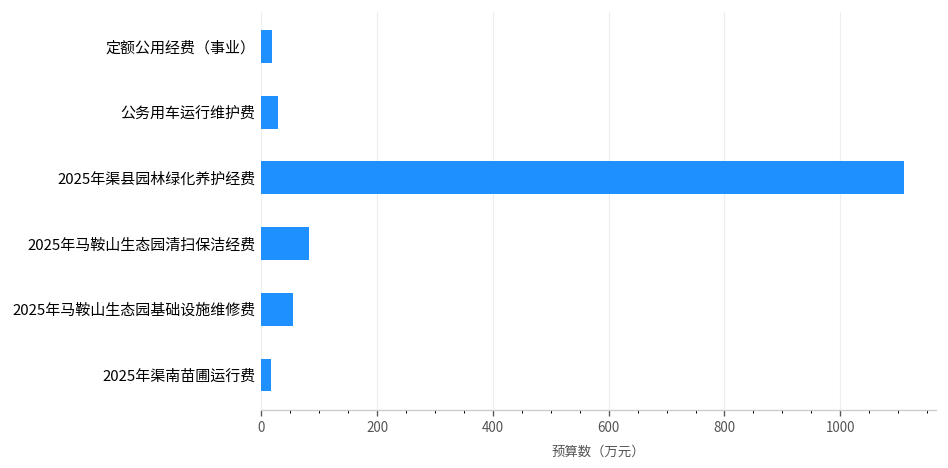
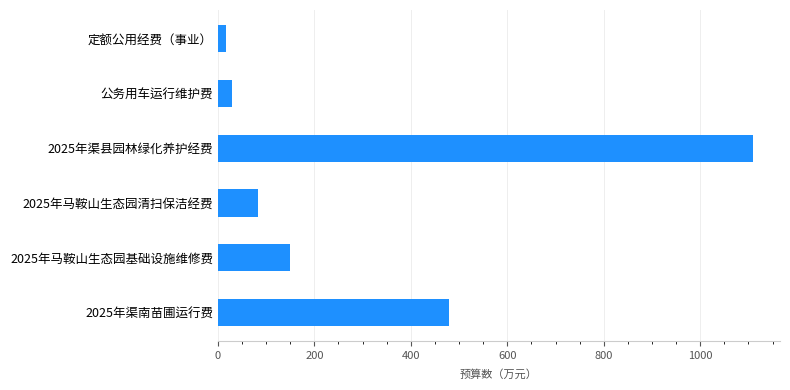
  {
    "定额公用经费（事业）": 20,
    "公务用车运行维护费": 30,
    "2025年渠县园林绿化养护经费": 1110,
    "2025年马鞍山生态园清扫保洁经费": 80,
-   "2025年马鞍山生态园基础设施维修费": 60,
-   "2025年渠南苗圃运行费": 20
+   "2025年马鞍山生态园基础设施维修费": 150,
+   "2025年渠南苗圃运行费": 480
  }
